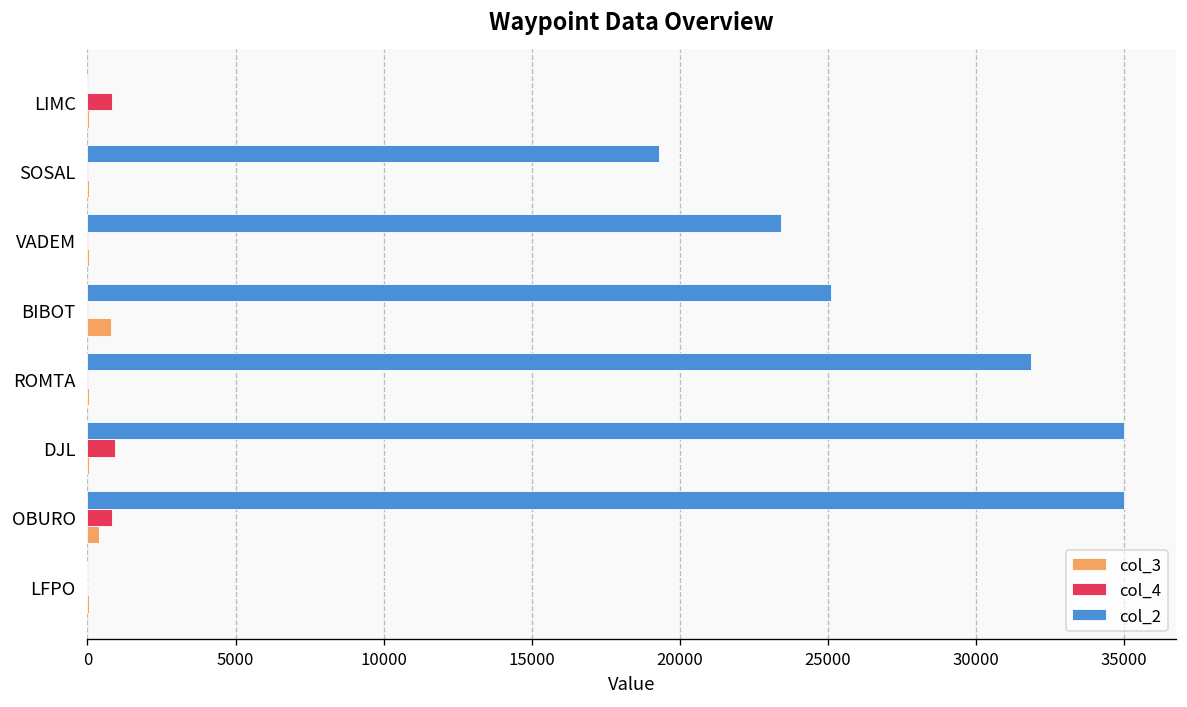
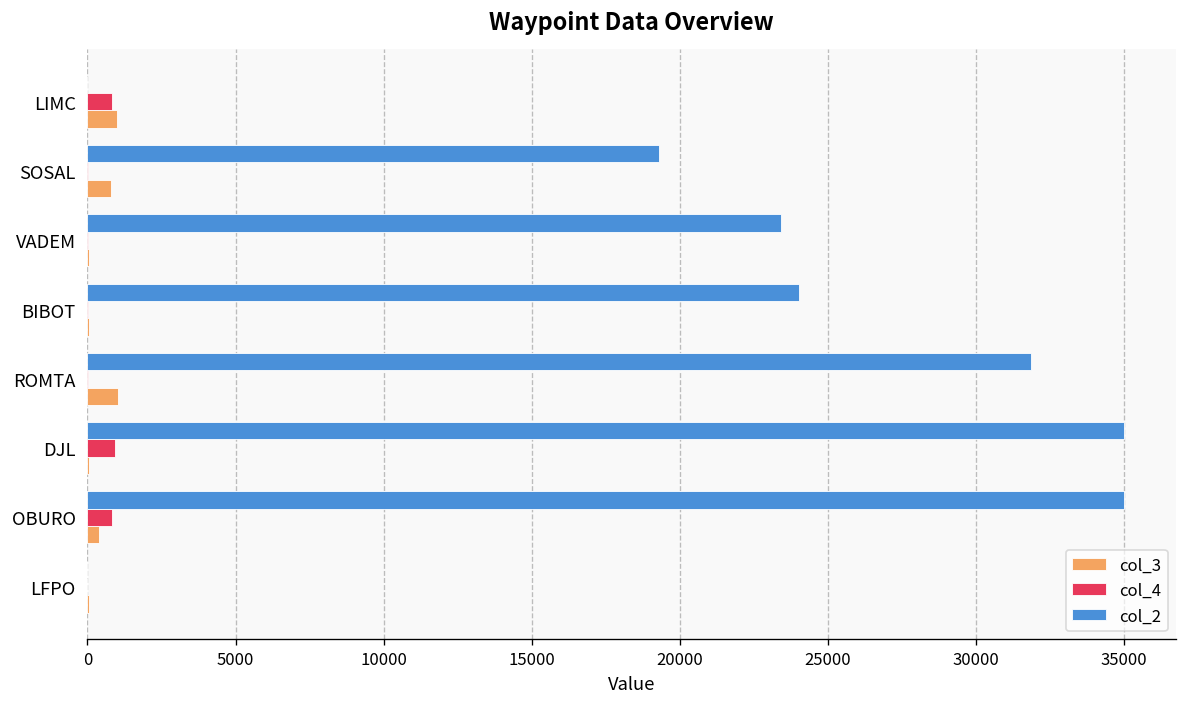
  {
    "col_3": {
-     "LIMC": 0,
-     "SOSAL": 0,
-     "BIBOT": 800,
-     "ROMTA": 0,
+     "LIMC": 1000,
+     "SOSAL": 800,
+     "BIBOT": 0,
+     "ROMTA": 1000,
      "OBURO": 400
    },
    "col_4": {
      "LIMC": 800,
      "DJL": 900,
      "OBURO": 800
    },
    "col_2": {
      "LIMC": 0,
      "SOSAL": 19300,
      "VADEM": 23400,
-     "BIBOT": 25100,
+     "BIBOT": 24000,
      "ROMTA": 31900,
      "DJL": 35000,
      "OBURO": 35000,
      "LFPO": 0
    }
  }
